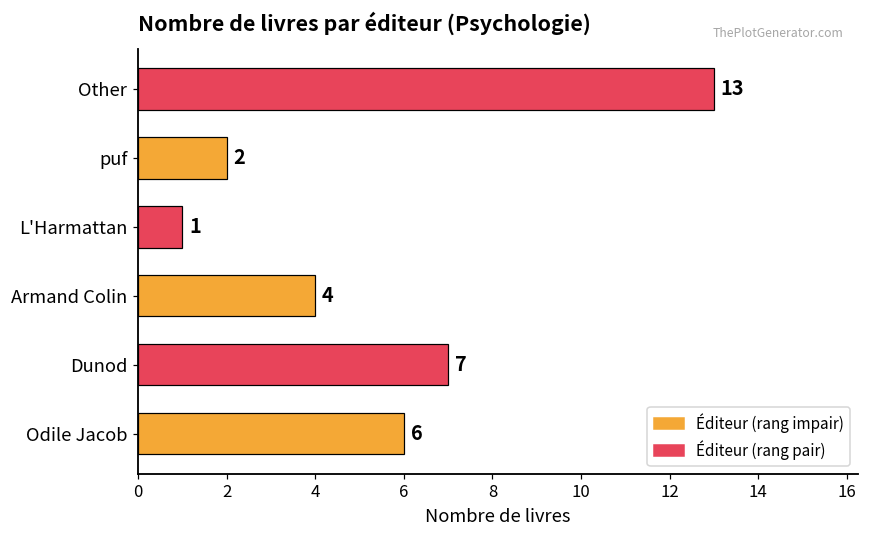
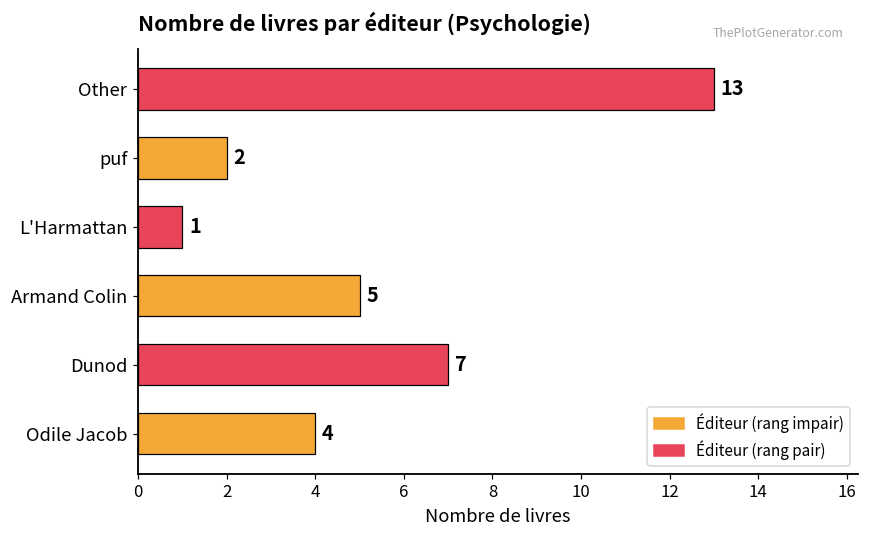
  {
    "Other": 13,
    "puf": 2,
    "L'Harmattan": 1,
-   "Armand Colin": 4,
+   "Armand Colin": 5,
    "Dunod": 7,
-   "Odile Jacob": 6
+   "Odile Jacob": 4
  }
